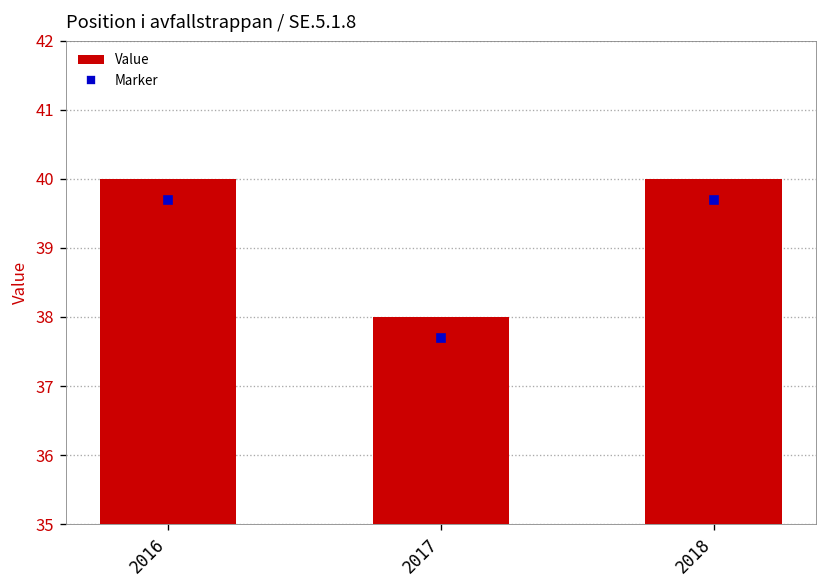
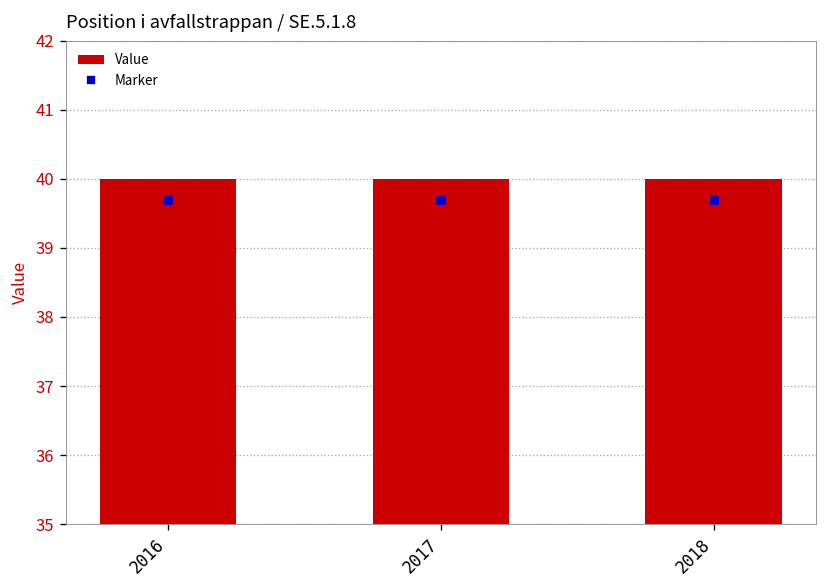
  {
    "Value": {
      "2016": 40,
-     "2017": 38,
+     "2017": 40,
      "2018": 40
    }
  }
